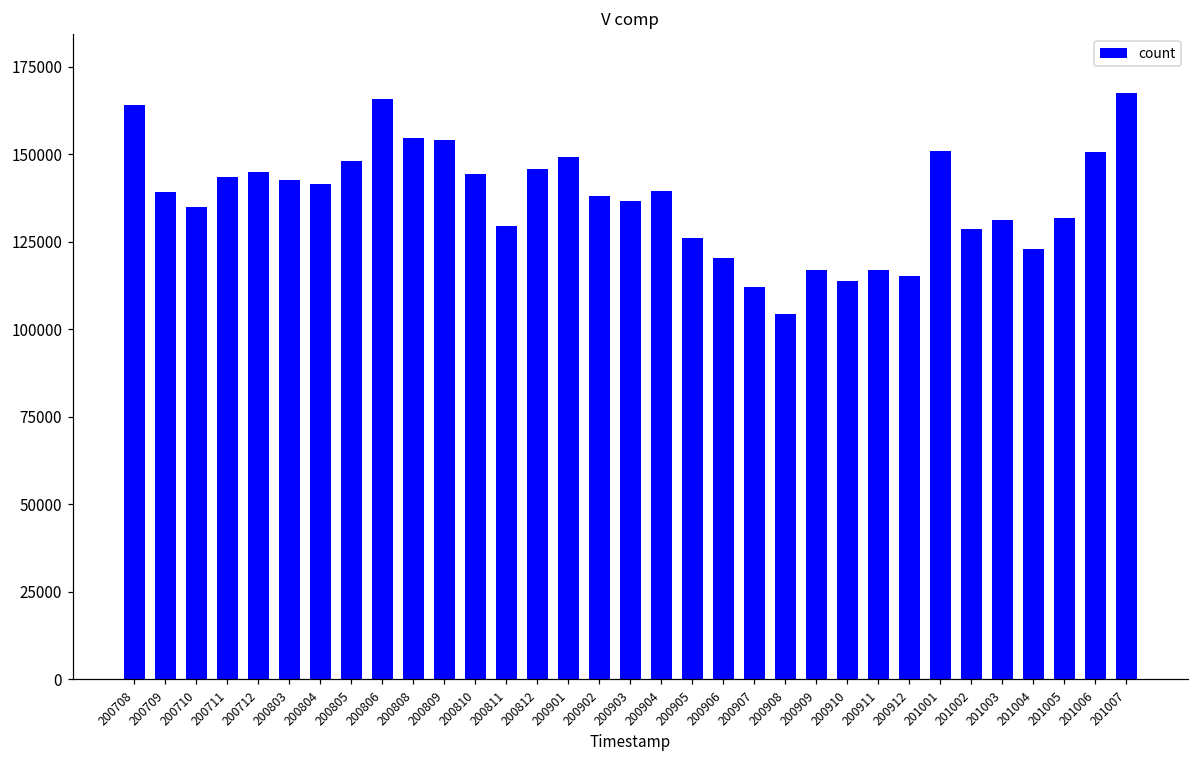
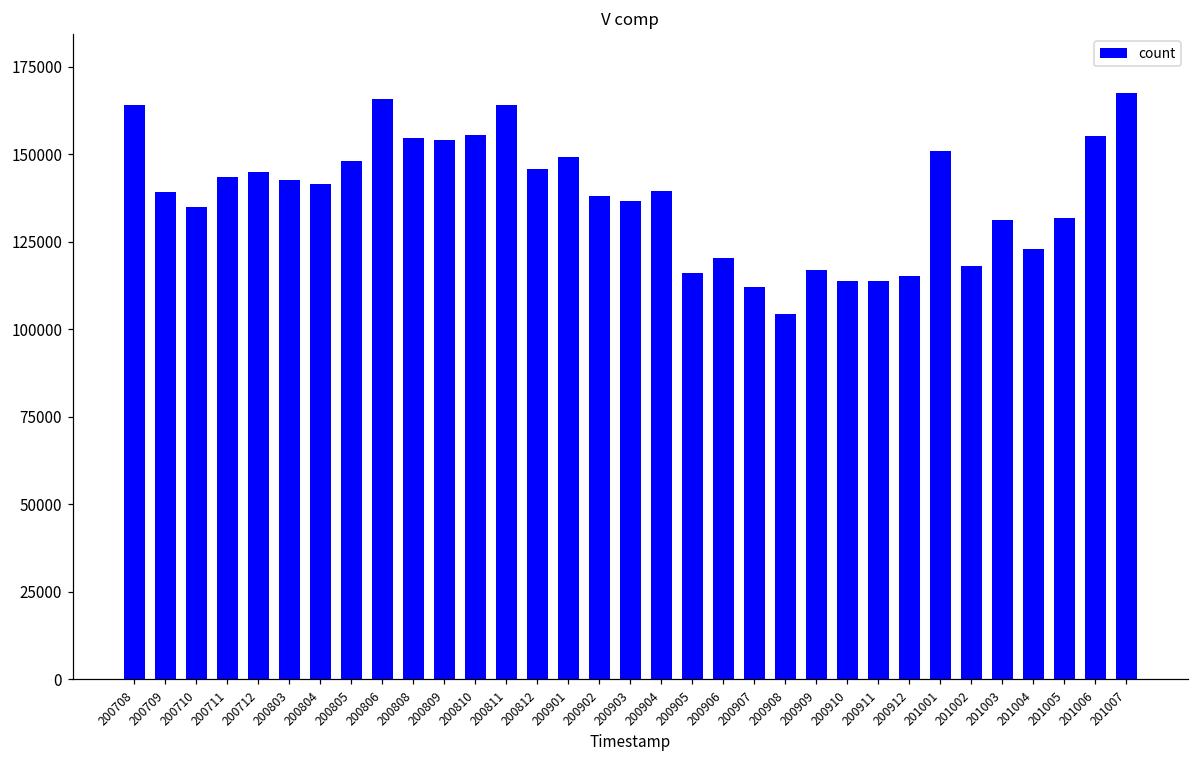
  {
    "200708": 164000,
    "200709": 139000,
    "200710": 135000,
    "200711": 144000,
    "200712": 145000,
    "200803": 143000,
    "200804": 142000,
    "200805": 148000,
    "200806": 166000,
    "200808": 155000,
    "200809": 154000,
-   "200810": 144000,
-   "200811": 129000,
+   "200810": 155000,
+   "200811": 164000,
    "200812": 146000,
    "200901": 149000,
    "200902": 138000,
    "200903": 137000,
    "200904": 140000,
-   "200905": 126000,
+   "200905": 116000,
    "200906": 120000,
    "200907": 112000,
    "200908": 104000,
    "200909": 117000,
    "200910": 114000,
-   "200911": 117000,
+   "200911": 114000,
    "200912": 115000,
    "201001": 151000,
-   "201002": 129000,
+   "201002": 118000,
    "201003": 131000,
    "201004": 123000,
    "201005": 132000,
-   "201006": 151000,
+   "201006": 155000,
    "201007": 167000
  }
